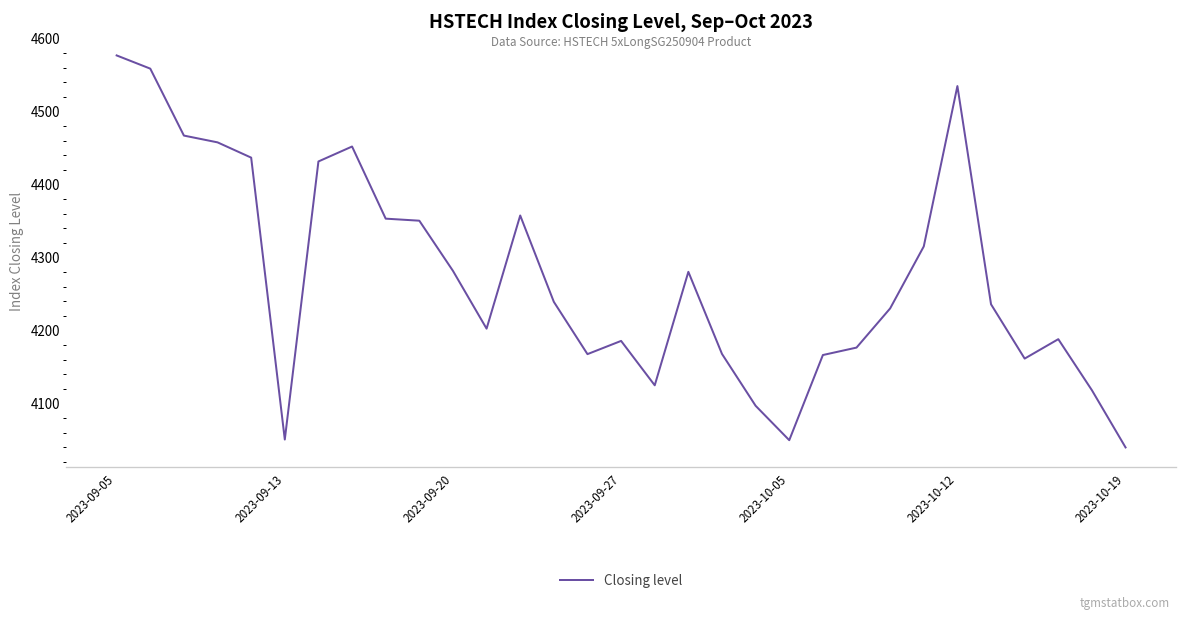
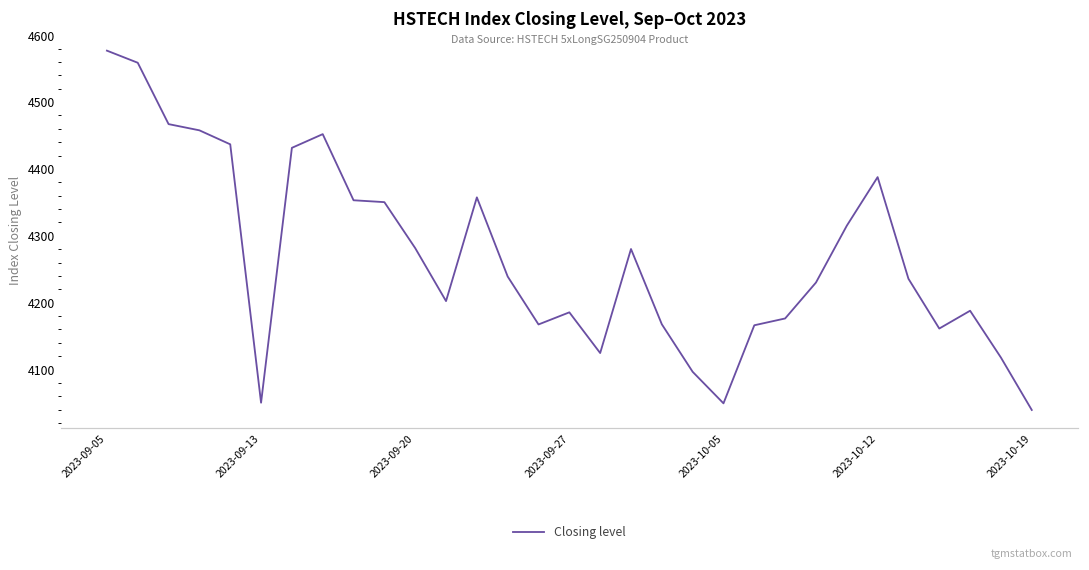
  {
    "2023-09-05": 4580,
    "2023-09-13": 4050,
    "2023-09-20": 4280,
    "2023-09-27": 4190,
    "2023-10-05": 4050,
-   "2023-10-12": 4530,
+   "2023-10-12": 4390,
    "2023-10-19": 4040
  }
